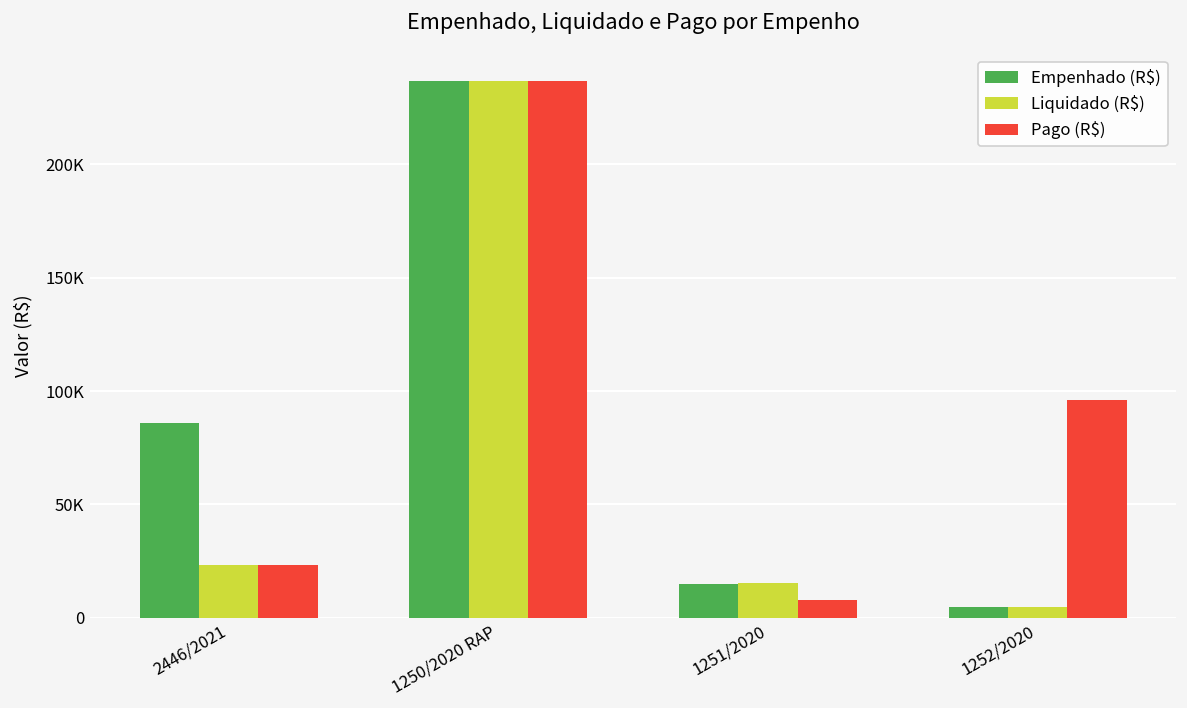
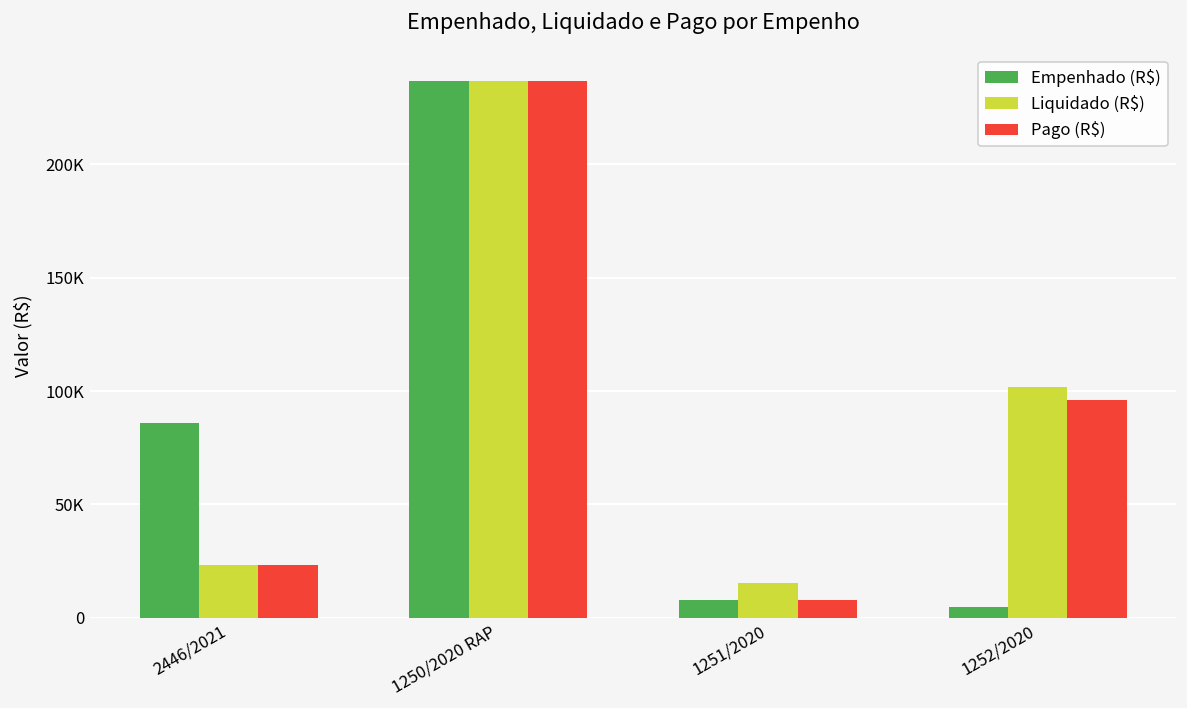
  {
    "Empenhado (R$)": {
      "2446/2021": 86000,
      "1250/2020 RAP": 237000,
-     "1251/2020": 15000,
+     "1251/2020": 8000,
      "1252/2020": 5000
    },
    "Liquidado (R$)": {
      "2446/2021": 23000,
      "1250/2020 RAP": 237000,
      "1251/2020": 15000,
-     "1252/2020": 5000
+     "1252/2020": 102000
    },
    "Pago (R$)": {
      "2446/2021": 23000,
      "1250/2020 RAP": 237000,
      "1251/2020": 8000,
      "1252/2020": 96000
    }
  }
